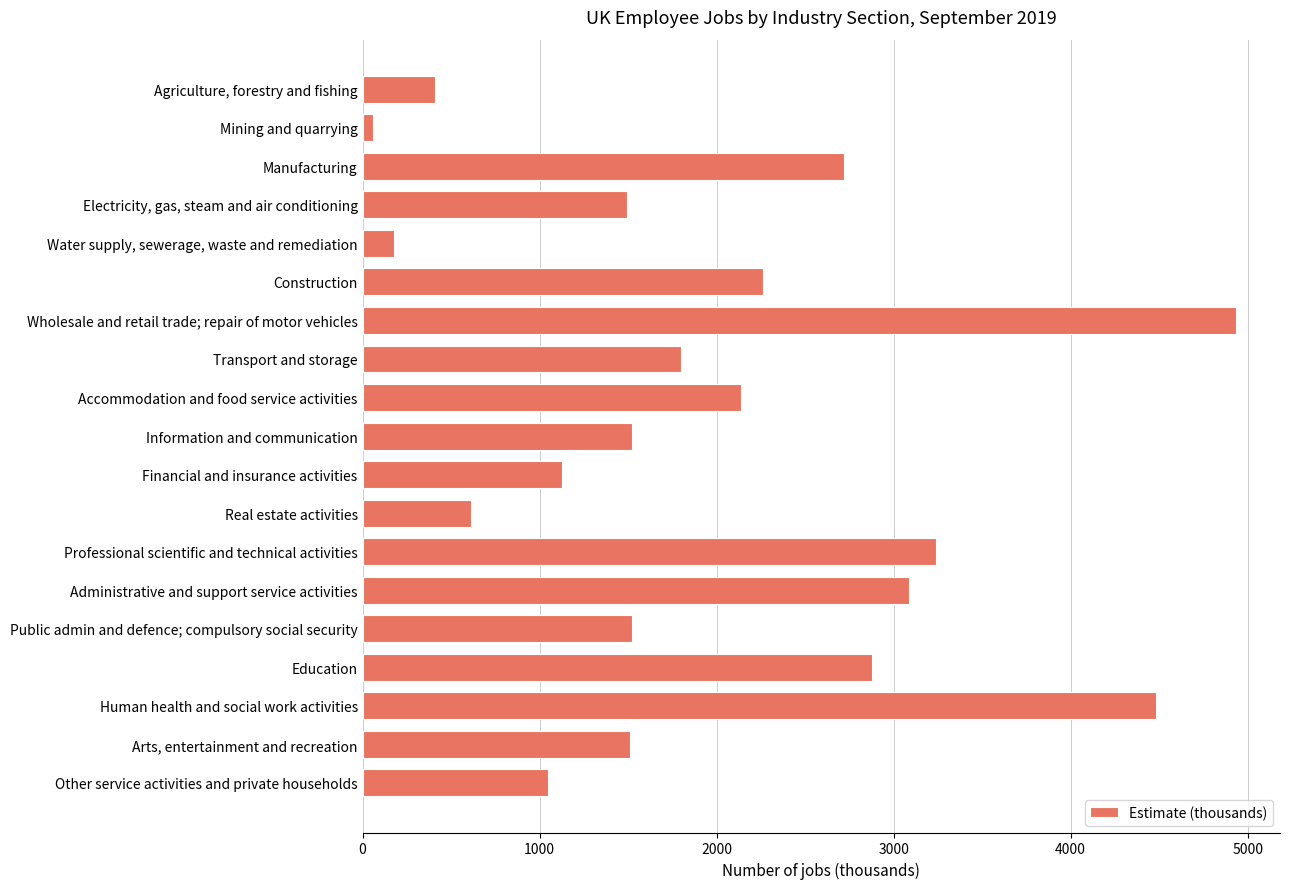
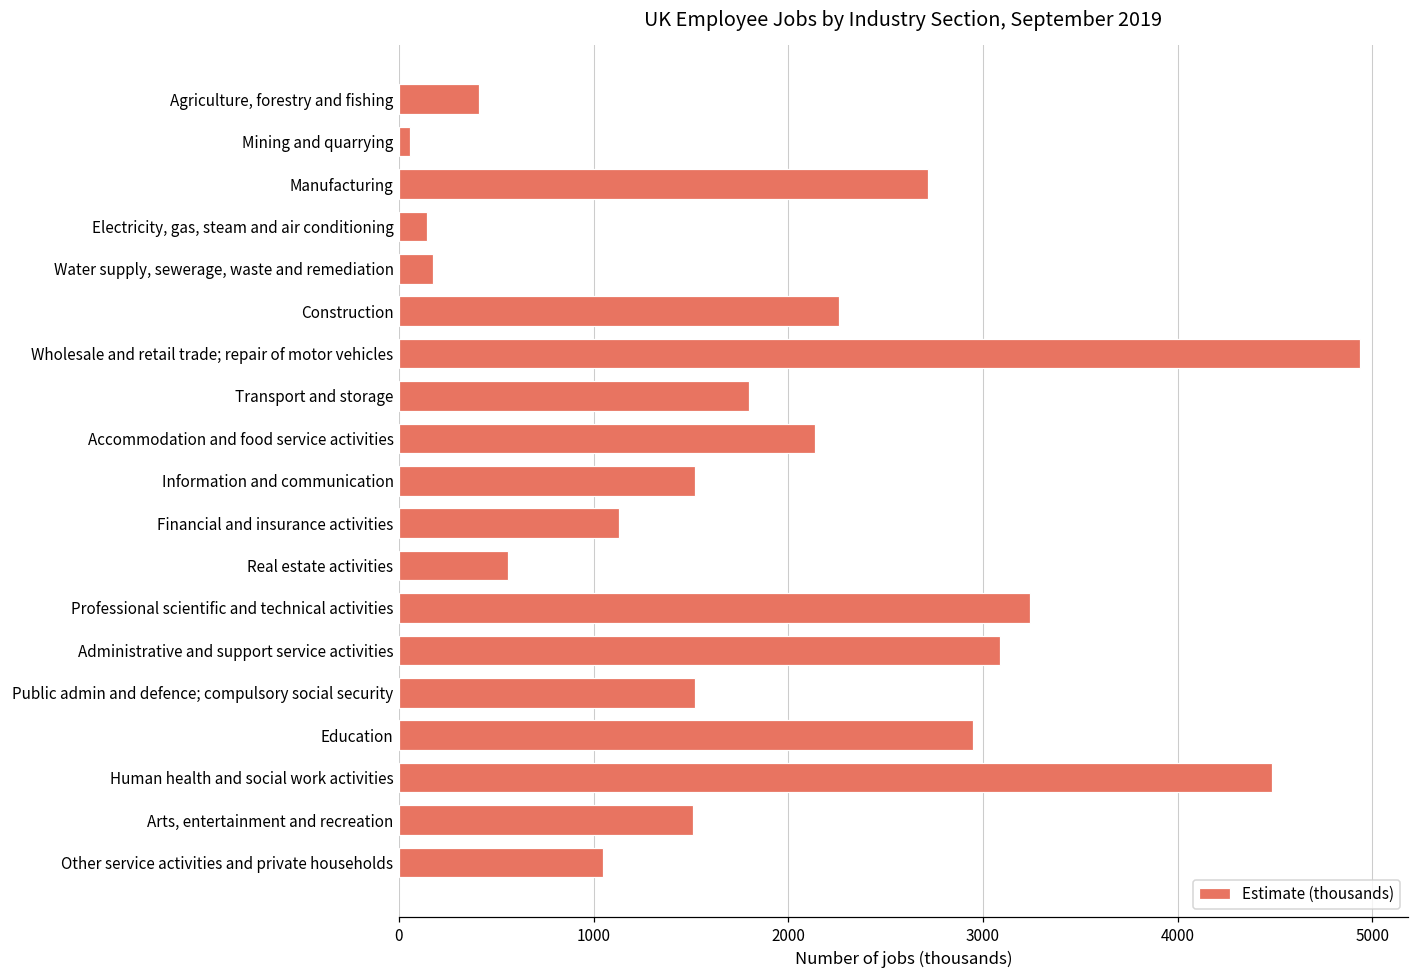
  {
    "Agriculture, forestry and fishing": 410,
    "Mining and quarrying": 60,
    "Manufacturing": 2720,
-   "Electricity, gas, steam and air conditioning": 1490,
+   "Electricity, gas, steam and air conditioning": 140,
    "Water supply, sewerage, waste and remediation": 180,
    "Construction": 2260,
    "Wholesale and retail trade; repair of motor vehicles": 4940,
    "Transport and storage": 1800,
    "Accommodation and food service activities": 2140,
    "Information and communication": 1520,
    "Financial and insurance activities": 1130,
-   "Real estate activities": 620,
+   "Real estate activities": 560,
    "Professional scientific and technical activities": 3240,
    "Administrative and support service activities": 3090,
    "Public admin and defence; compulsory social security": 1520,
-   "Education": 2880,
+   "Education": 2950,
    "Human health and social work activities": 4490,
    "Arts, entertainment and recreation": 1510,
    "Other service activities and private households": 1050
  }
